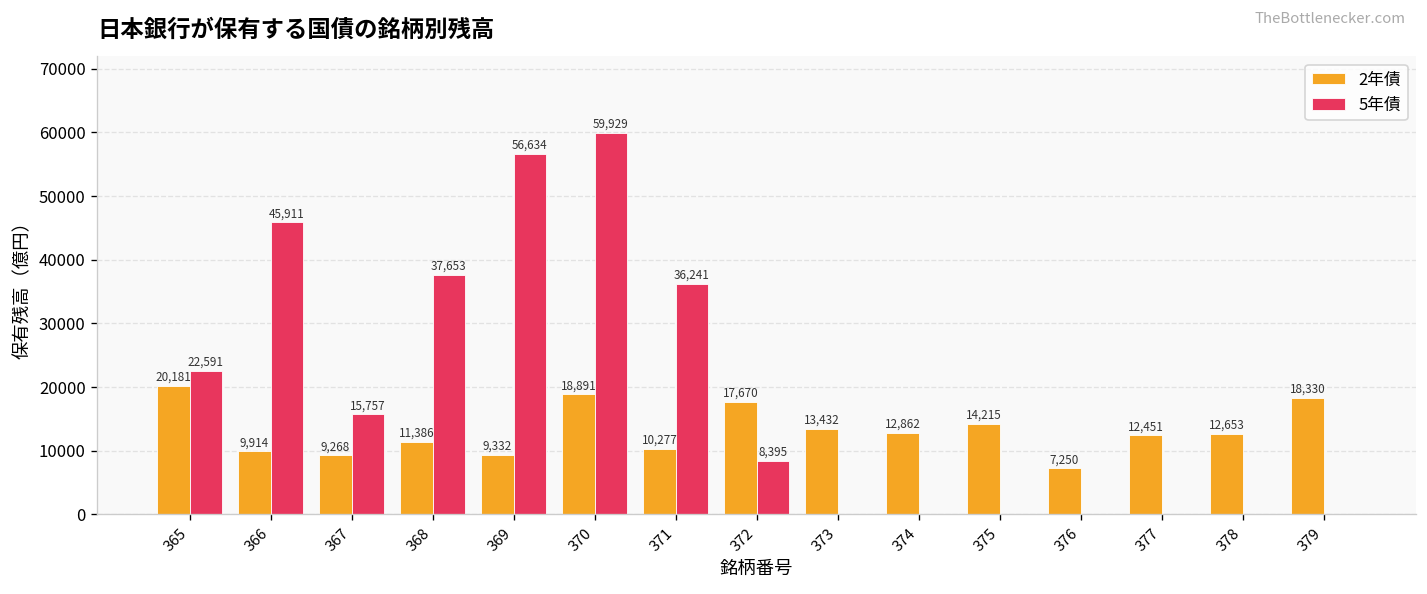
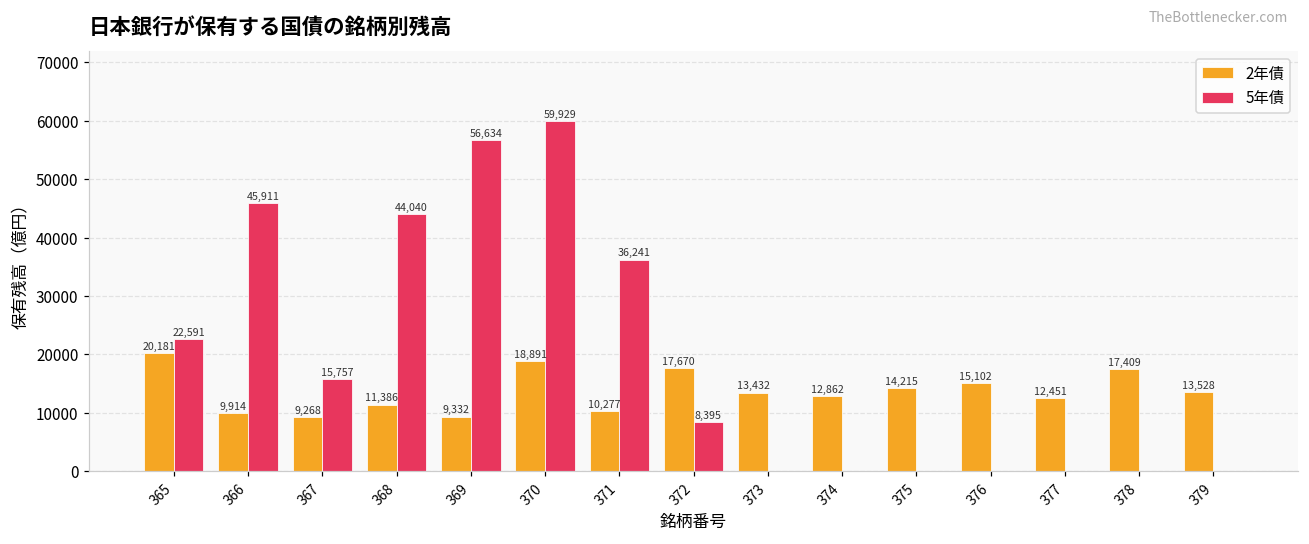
  {
    "2年債": {
      "365": "20,181",
      "366": "9,914",
      "367": "9,268",
      "368": "11,386",
      "369": "9,332",
      "370": "18,891",
      "371": "10,277",
      "372": "17,670",
      "373": "13,432",
      "374": "12,862",
      "375": "14,215",
-     "376": "7,250",
+     "376": "15,102",
      "377": "12,451",
-     "378": "12,653",
-     "379": "18,330"
+     "378": "17,409",
+     "379": "13,528"
    },
    "5年債": {
      "365": "22,591",
      "366": "45,911",
      "367": "15,757",
-     "368": "37,653",
+     "368": "44,040",
      "369": "56,634",
      "370": "59,929",
      "371": "36,241",
      "372": "8,395"
    }
  }
